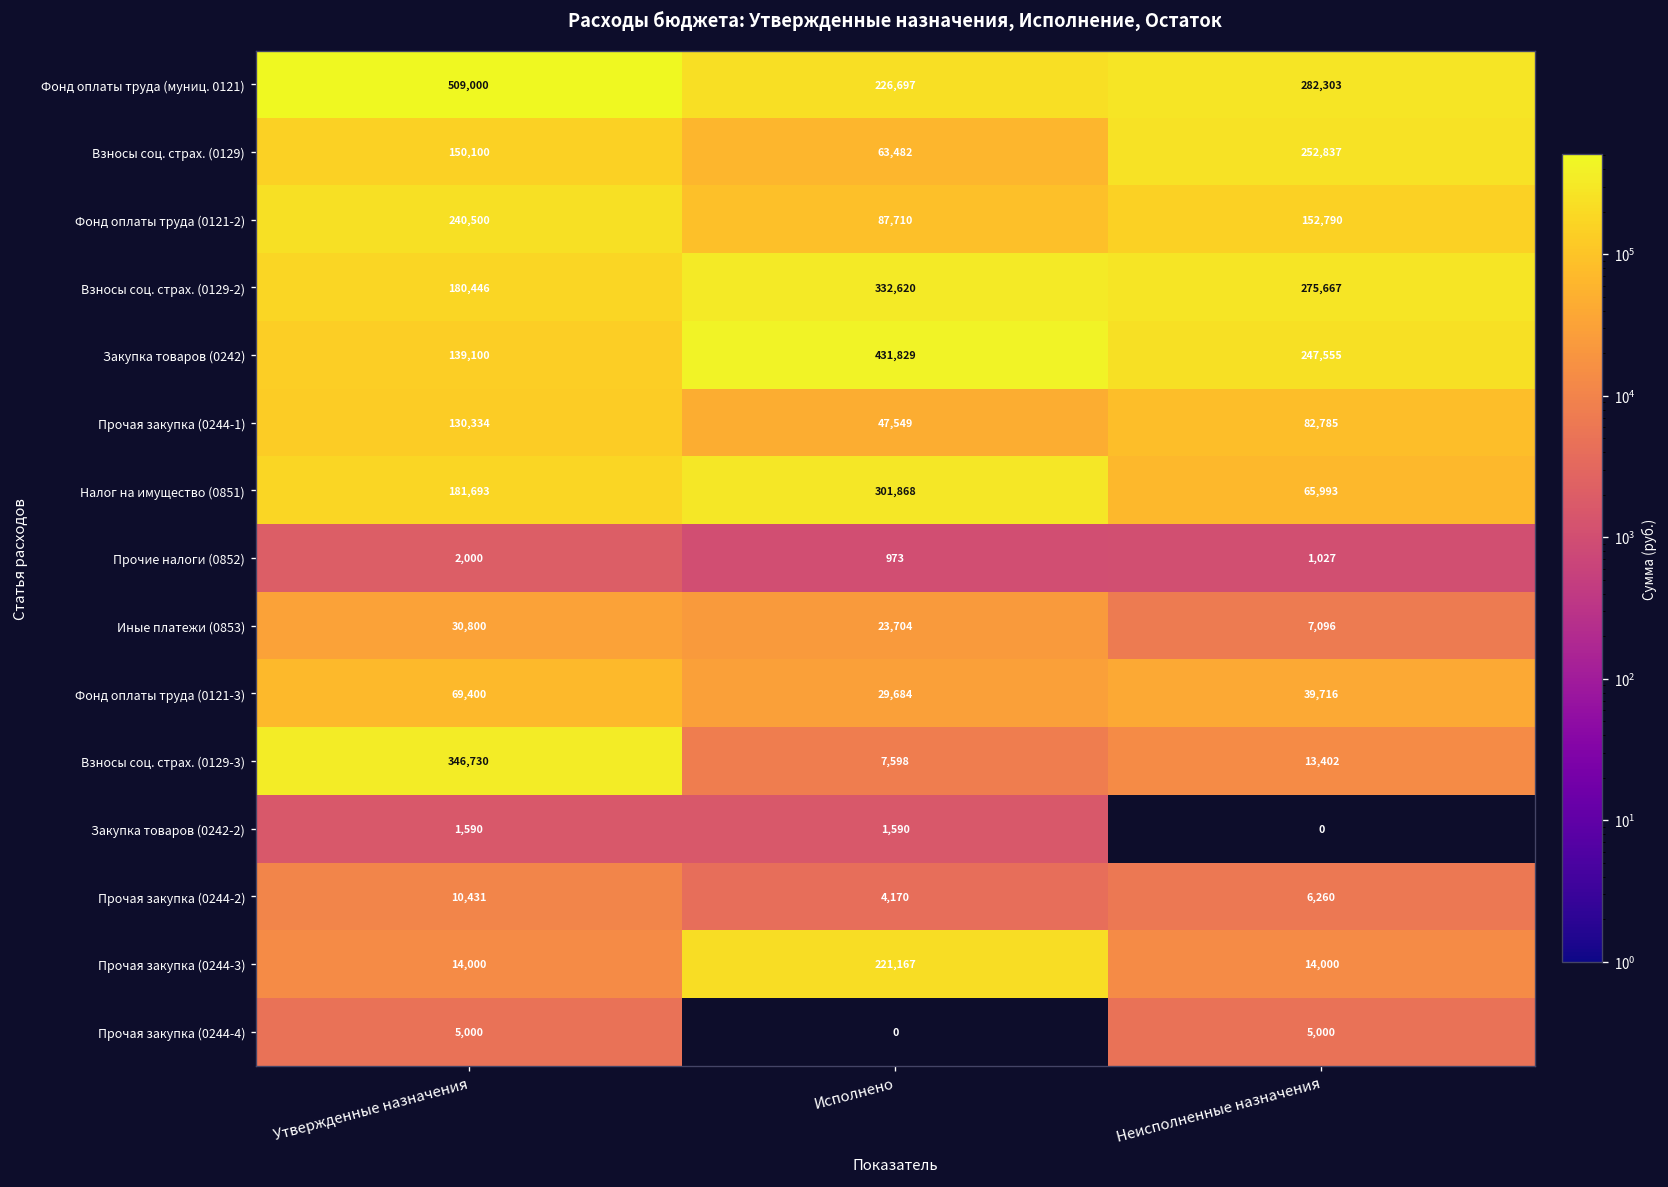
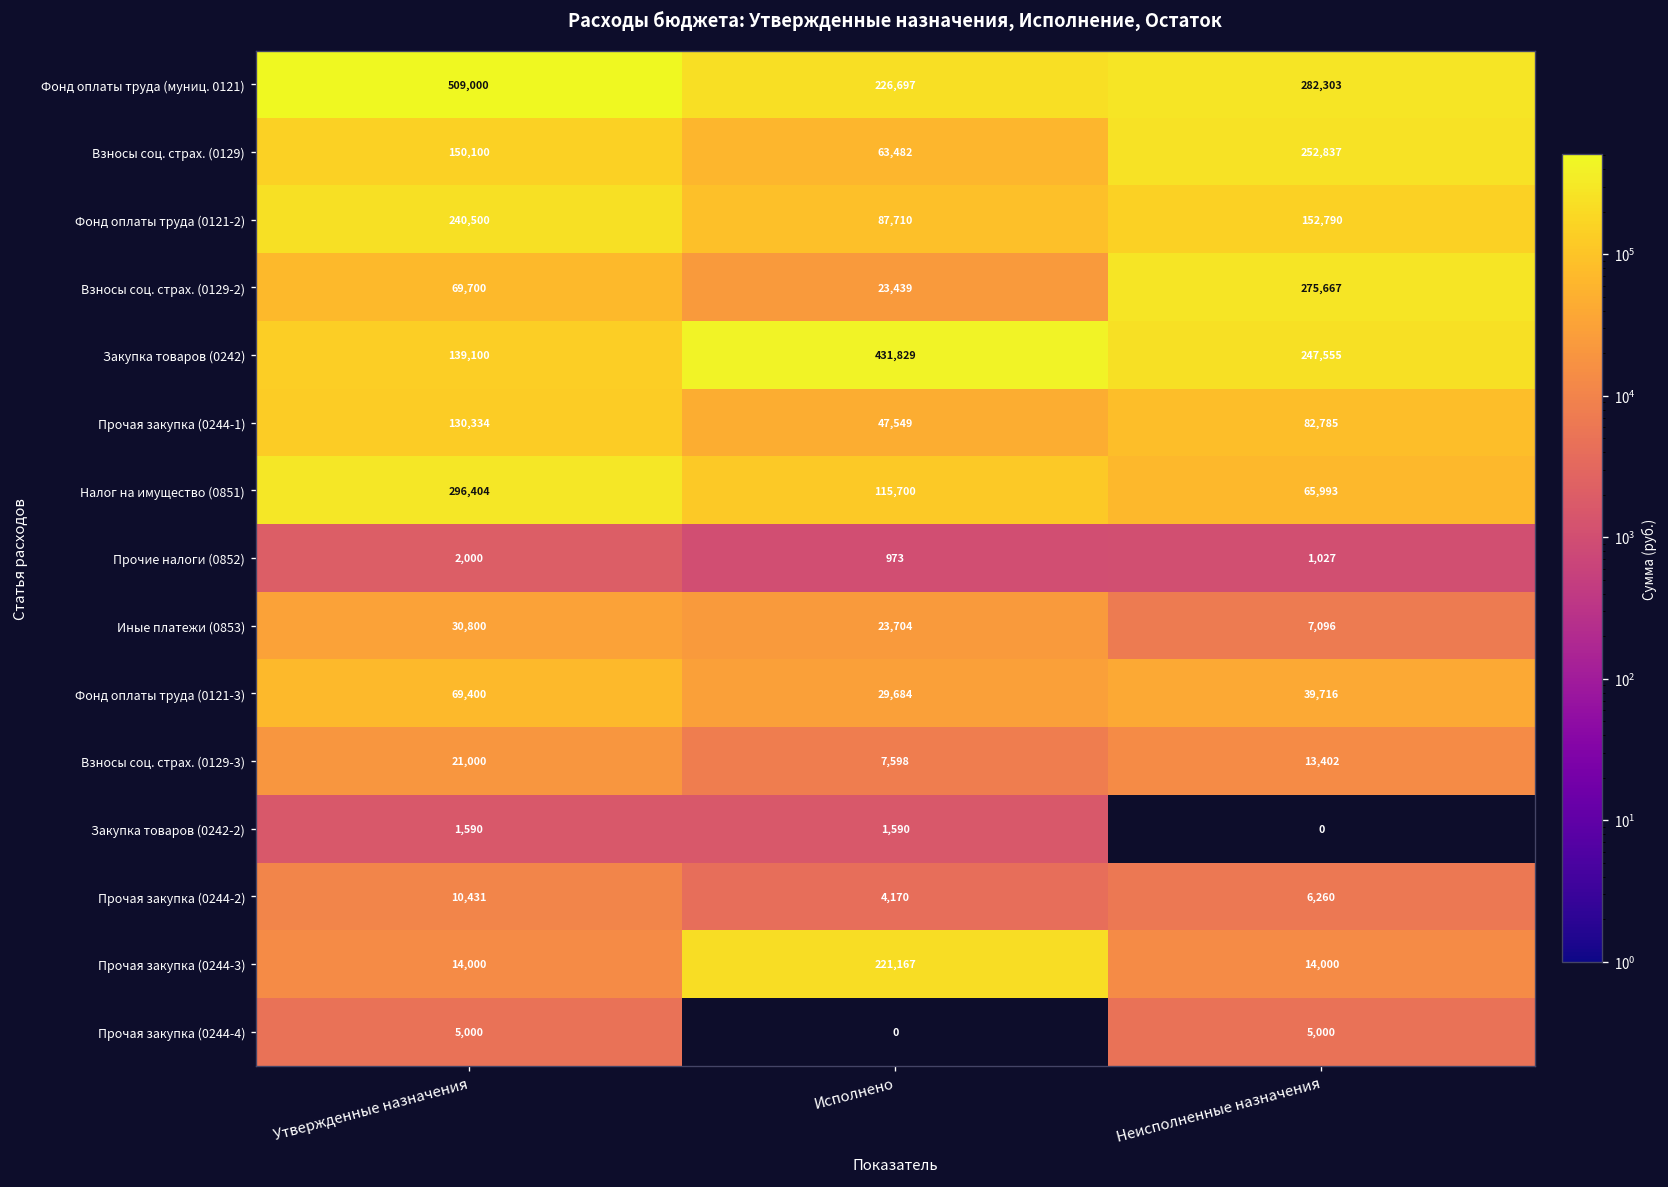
  {
    "Фонд оплаты труда (муниц. 0121)": {
      "Утвержденные назначения": "509,000",
      "Исполнено": "226,697",
      "Неисполненные назначения": "282,303"
    },
    "Взносы соц. страх. (0129)": {
      "Утвержденные назначения": "150,100",
      "Исполнено": "63,482",
      "Неисполненные назначения": "252,837"
    },
    "Фонд оплаты труда (0121-2)": {
      "Утвержденные назначения": "240,500",
      "Исполнено": "87,710",
      "Неисполненные назначения": "152,790"
    },
    "Взносы соц. страх. (0129-2)": {
-     "Утвержденные назначения": "180,446",
-     "Исполнено": "332,620",
+     "Утвержденные назначения": "69,700",
+     "Исполнено": "23,439",
      "Неисполненные назначения": "275,667"
    },
    "Закупка товаров (0242)": {
      "Утвержденные назначения": "139,100",
      "Исполнено": "431,829",
      "Неисполненные назначения": "247,555"
    },
    "Прочая закупка (0244-1)": {
      "Утвержденные назначения": "130,334",
      "Исполнено": "47,549",
      "Неисполненные назначения": "82,785"
    },
    "Налог на имущество (0851)": {
-     "Утвержденные назначения": "181,693",
-     "Исполнено": "301,868",
+     "Утвержденные назначения": "296,404",
+     "Исполнено": "115,700",
      "Неисполненные назначения": "65,993"
    },
    "Прочие налоги (0852)": {
      "Утвержденные назначения": "2,000",
      "Исполнено": "973",
      "Неисполненные назначения": "1,027"
    },
    "Иные платежи (0853)": {
      "Утвержденные назначения": "30,800",
      "Исполнено": "23,704",
      "Неисполненные назначения": "7,096"
    },
    "Фонд оплаты труда (0121-3)": {
      "Утвержденные назначения": "69,400",
      "Исполнено": "29,684",
      "Неисполненные назначения": "39,716"
    },
    "Взносы соц. страх. (0129-3)": {
-     "Утвержденные назначения": "346,730",
+     "Утвержденные назначения": "21,000",
      "Исполнено": "7,598",
      "Неисполненные назначения": "13,402"
    },
    "Закупка товаров (0242-2)": {
      "Утвержденные назначения": "1,590",
      "Исполнено": "1,590",
      "Неисполненные назначения": "0"
    },
    "Прочая закупка (0244-2)": {
      "Утвержденные назначения": "10,431",
      "Исполнено": "4,170",
      "Неисполненные назначения": "6,260"
    },
    "Прочая закупка (0244-3)": {
      "Утвержденные назначения": "14,000",
      "Исполнено": "221,167",
      "Неисполненные назначения": "14,000"
    },
    "Прочая закупка (0244-4)": {
      "Утвержденные назначения": "5,000",
      "Исполнено": "0",
      "Неисполненные назначения": "5,000"
    }
  }
